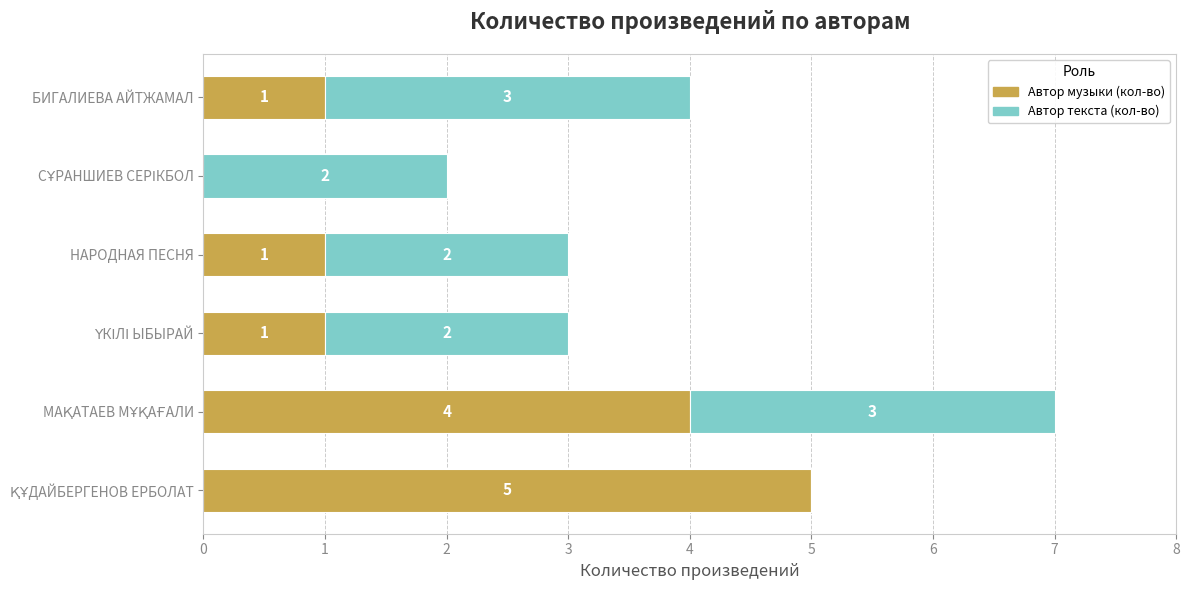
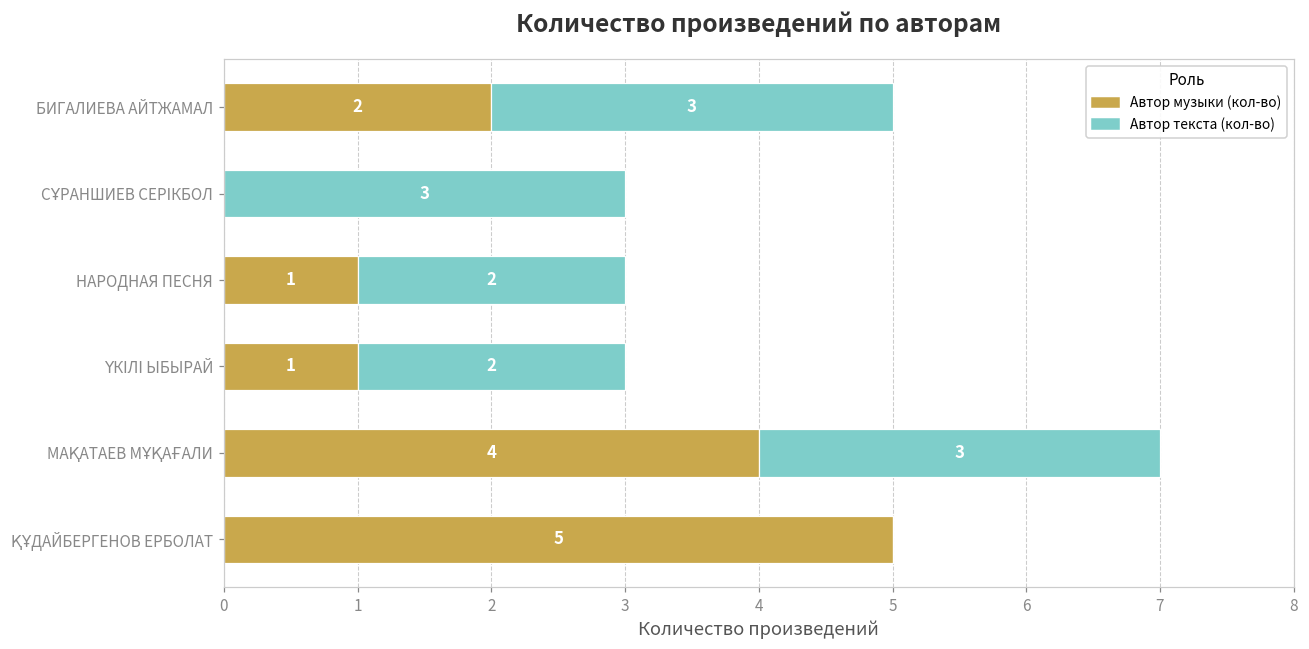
  {
    "Автор музыки (кол-во)": {
-     "БИГАЛИЕВА АЙТЖАМАЛ": 1,
+     "БИГАЛИЕВА АЙТЖАМАЛ": 2,
      "НАРОДНАЯ ПЕСНЯ": 1,
      "ҮКІЛІ ЫБЫРАЙ": 1,
      "МАҚАТАЕВ МҰҚАҒАЛИ": 4,
      "ҚҰДАЙБЕРГЕНОВ ЕРБОЛАТ": 5
    },
    "Автор текста (кол-во)": {
      "БИГАЛИЕВА АЙТЖАМАЛ": 3,
-     "СҰРАНШИЕВ СЕРІКБОЛ": 2,
+     "СҰРАНШИЕВ СЕРІКБОЛ": 3,
      "НАРОДНАЯ ПЕСНЯ": 2,
      "ҮКІЛІ ЫБЫРАЙ": 2,
      "МАҚАТАЕВ МҰҚАҒАЛИ": 3
    }
  }
